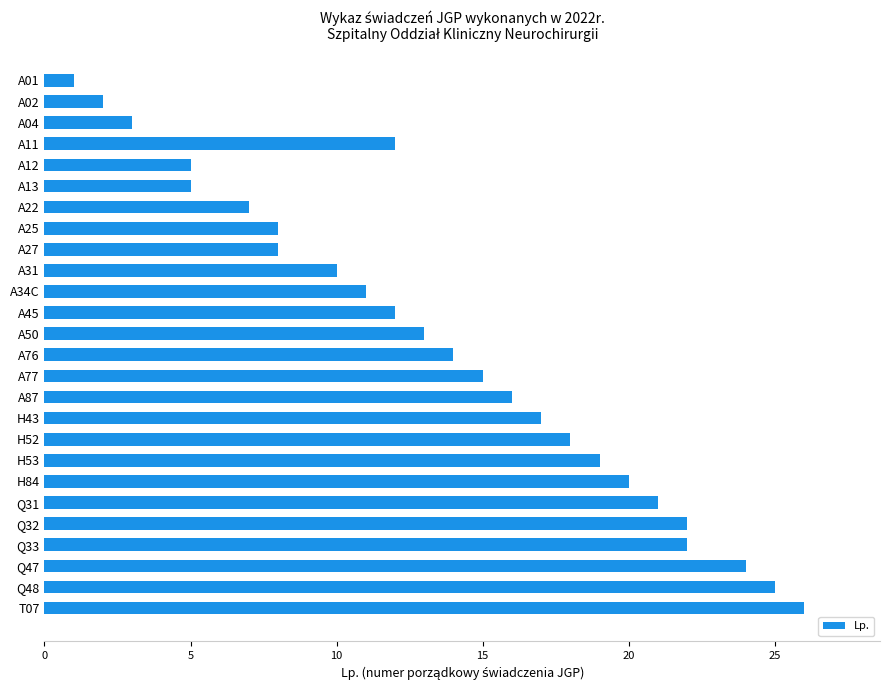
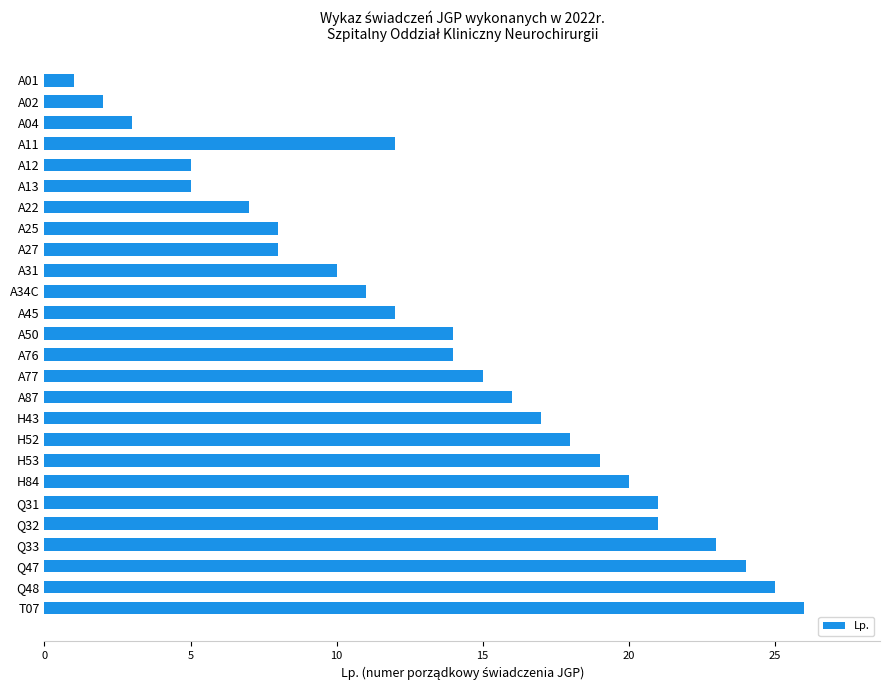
  {
    "A01": 1,
    "A02": 2,
    "A04": 3,
    "A11": 12,
    "A12": 5,
    "A13": 5,
    "A22": 7,
    "A25": 8,
    "A27": 8,
    "A31": 10,
    "A34C": 11,
    "A45": 12,
-   "A50": 13,
+   "A50": 14,
    "A76": 14,
    "A77": 15,
    "A87": 16,
    "H43": 17,
    "H52": 18,
    "H53": 19,
    "H84": 20,
    "Q31": 21,
-   "Q32": 22,
-   "Q33": 22,
+   "Q32": 21,
+   "Q33": 23,
    "Q47": 24,
    "Q48": 25,
    "T07": 26
  }
